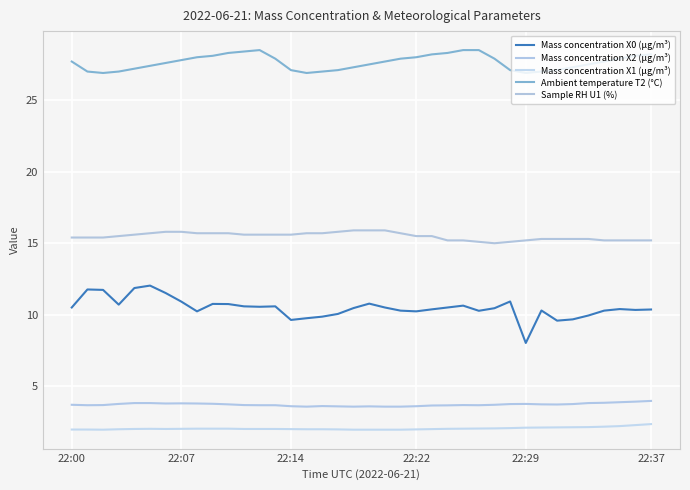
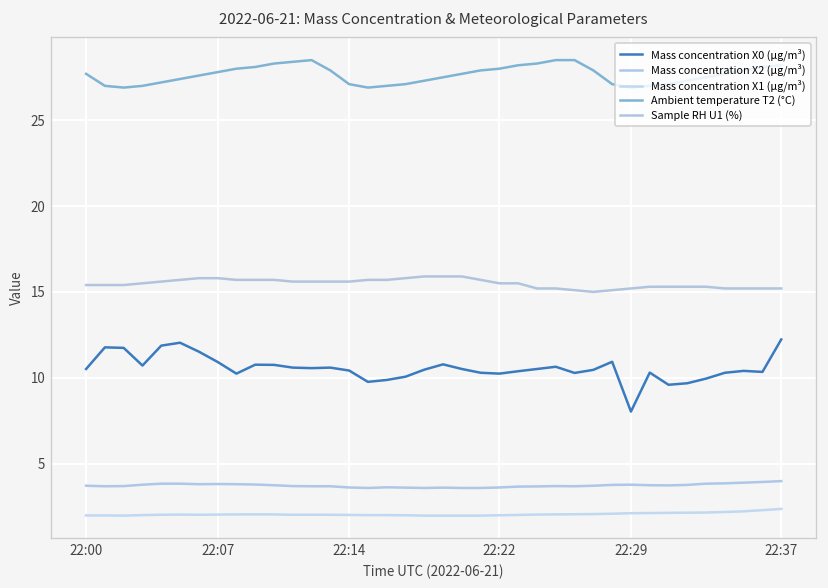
  {
    "Mass concentration X0 (μg/m³)": {
      "22:00": 10.5,
      "22:07": 10.9,
-     "22:14": 9.6,
+     "22:14": 10.4,
      "22:22": 10.2,
      "22:29": 8.0,
-     "22:37": 10.4
+     "22:37": 12.2
    }
  }
